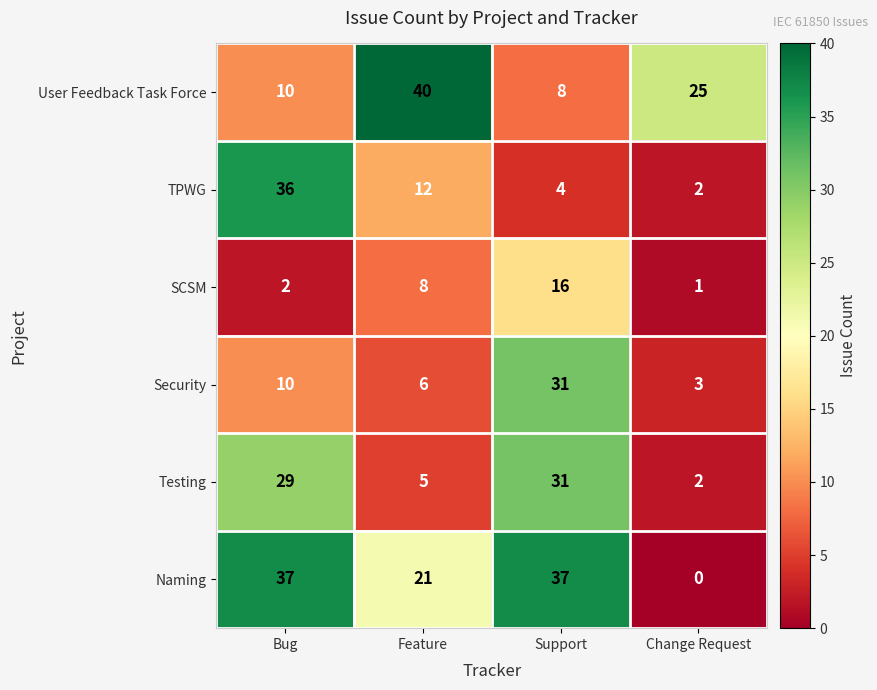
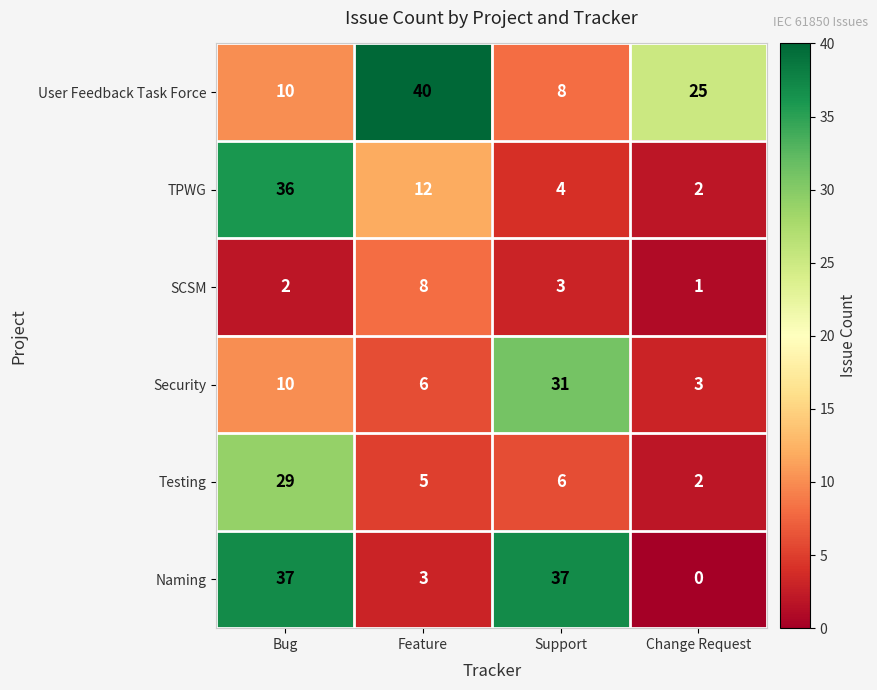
  {
    "User Feedback Task Force": {
      "Bug": 10,
      "Feature": 40,
      "Support": 8,
      "Change Request": 25
    },
    "TPWG": {
      "Bug": 36,
      "Feature": 12,
      "Support": 4,
      "Change Request": 2
    },
    "SCSM": {
      "Bug": 2,
      "Feature": 8,
-     "Support": 16,
+     "Support": 3,
      "Change Request": 1
    },
    "Security": {
      "Bug": 10,
      "Feature": 6,
      "Support": 31,
      "Change Request": 3
    },
    "Testing": {
      "Bug": 29,
      "Feature": 5,
-     "Support": 31,
+     "Support": 6,
      "Change Request": 2
    },
    "Naming": {
      "Bug": 37,
-     "Feature": 21,
+     "Feature": 3,
      "Support": 37,
      "Change Request": 0
    }
  }
